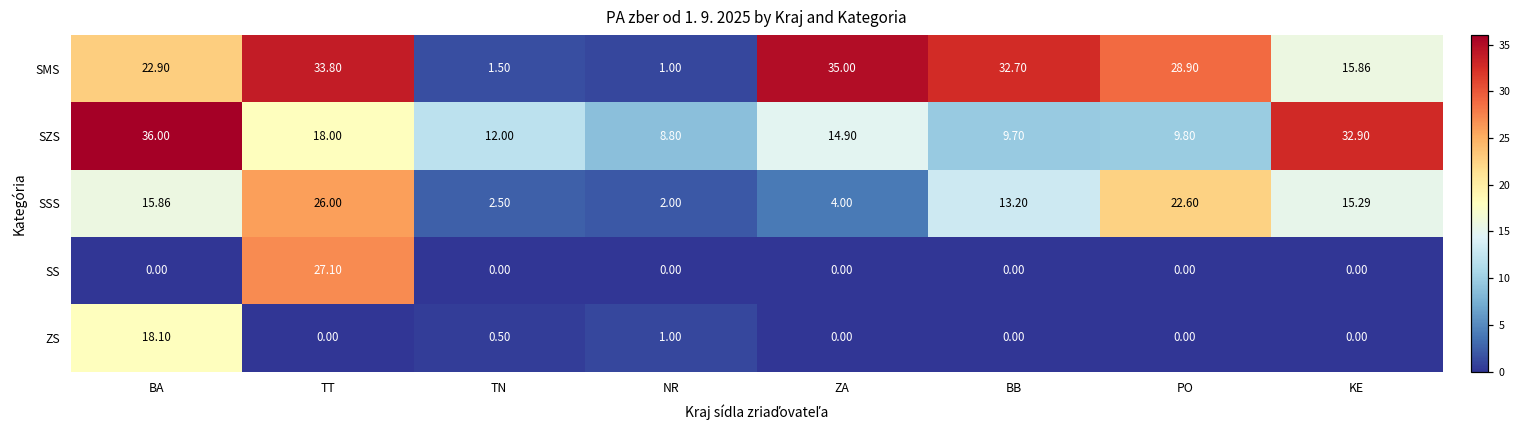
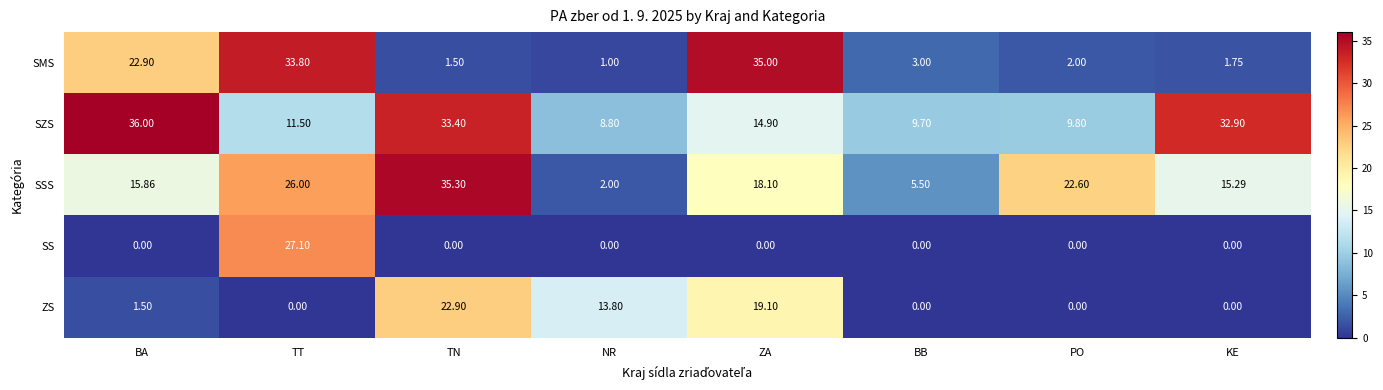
  {
    "SMS": {
      "BA": 22.90,
      "TT": 33.80,
      "TN": 1.50,
      "NR": 1.00,
      "ZA": 35.00,
-     "BB": 32.70,
-     "PO": 28.90,
-     "KE": 15.86
+     "BB": 3.00,
+     "PO": 2.00,
+     "KE": 1.75
    },
    "SZS": {
      "BA": 36.00,
-     "TT": 18.00,
-     "TN": 12.00,
+     "TT": 11.50,
+     "TN": 33.40,
      "NR": 8.80,
      "ZA": 14.90,
      "BB": 9.70,
      "PO": 9.80,
      "KE": 32.90
    },
    "SSS": {
      "BA": 15.86,
      "TT": 26.00,
-     "TN": 2.50,
+     "TN": 35.30,
      "NR": 2.00,
-     "ZA": 4.00,
-     "BB": 13.20,
+     "ZA": 18.10,
+     "BB": 5.50,
      "PO": 22.60,
      "KE": 15.29
    },
    "SS": {
      "BA": 0.00,
      "TT": 27.10,
      "TN": 0.00,
      "NR": 0.00,
      "ZA": 0.00,
      "BB": 0.00,
      "PO": 0.00,
      "KE": 0.00
    },
    "ZS": {
-     "BA": 18.10,
+     "BA": 1.50,
      "TT": 0.00,
-     "TN": 0.50,
-     "NR": 1.00,
-     "ZA": 0.00,
+     "TN": 22.90,
+     "NR": 13.80,
+     "ZA": 19.10,
      "BB": 0.00,
      "PO": 0.00,
      "KE": 0.00
    }
  }
